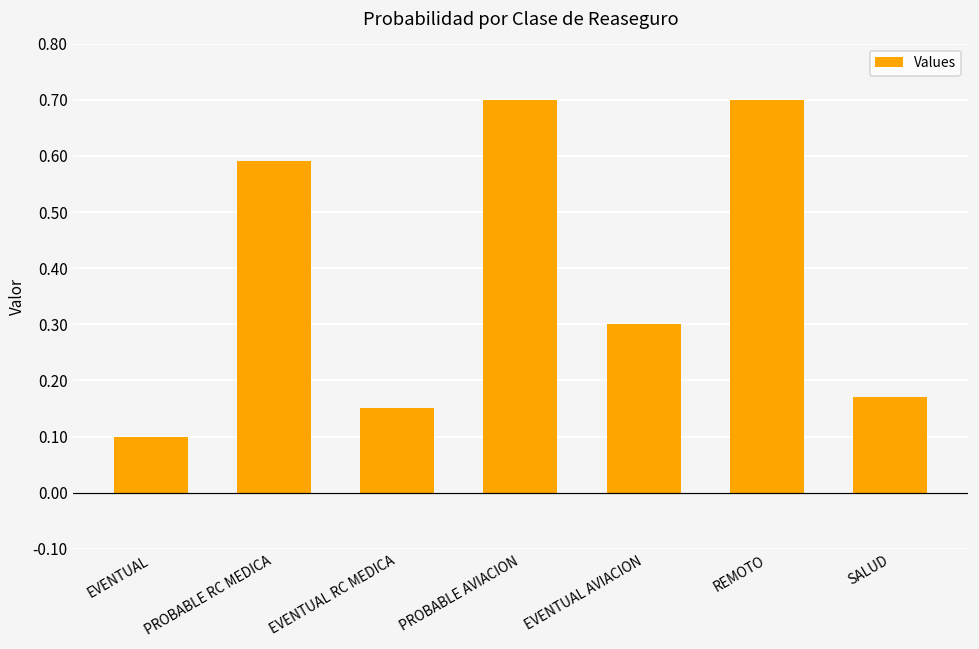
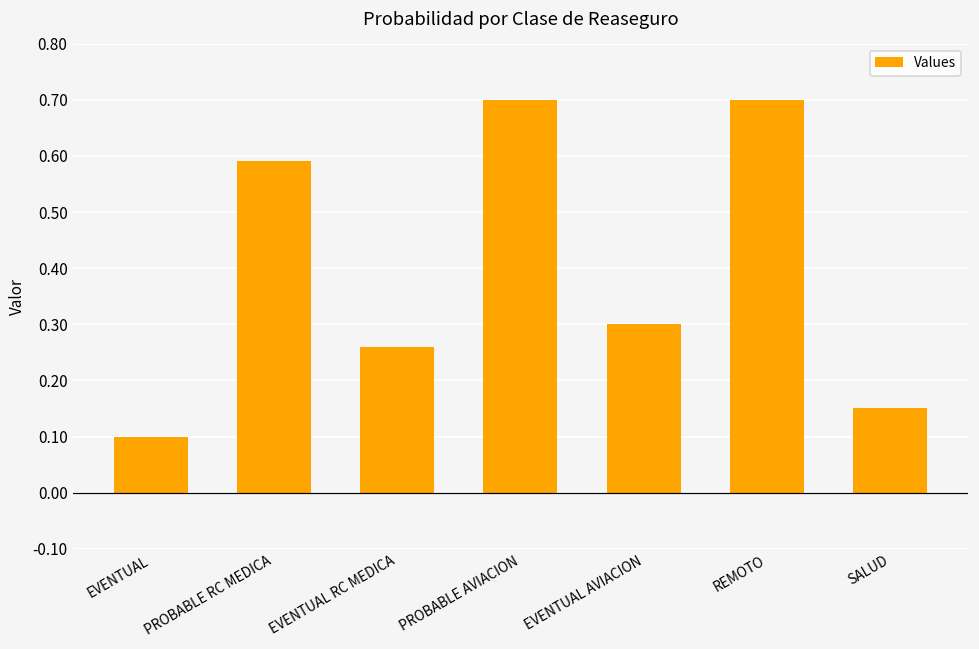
  {
    "EVENTUAL": 0.10,
    "PROBABLE RC MEDICA": 0.59,
-   "EVENTUAL RC MEDICA": 0.15,
+   "EVENTUAL RC MEDICA": 0.26,
    "PROBABLE AVIACION": 0.70,
    "EVENTUAL AVIACION": 0.30,
    "REMOTO": 0.70,
-   "SALUD": 0.17
+   "SALUD": 0.15
  }
